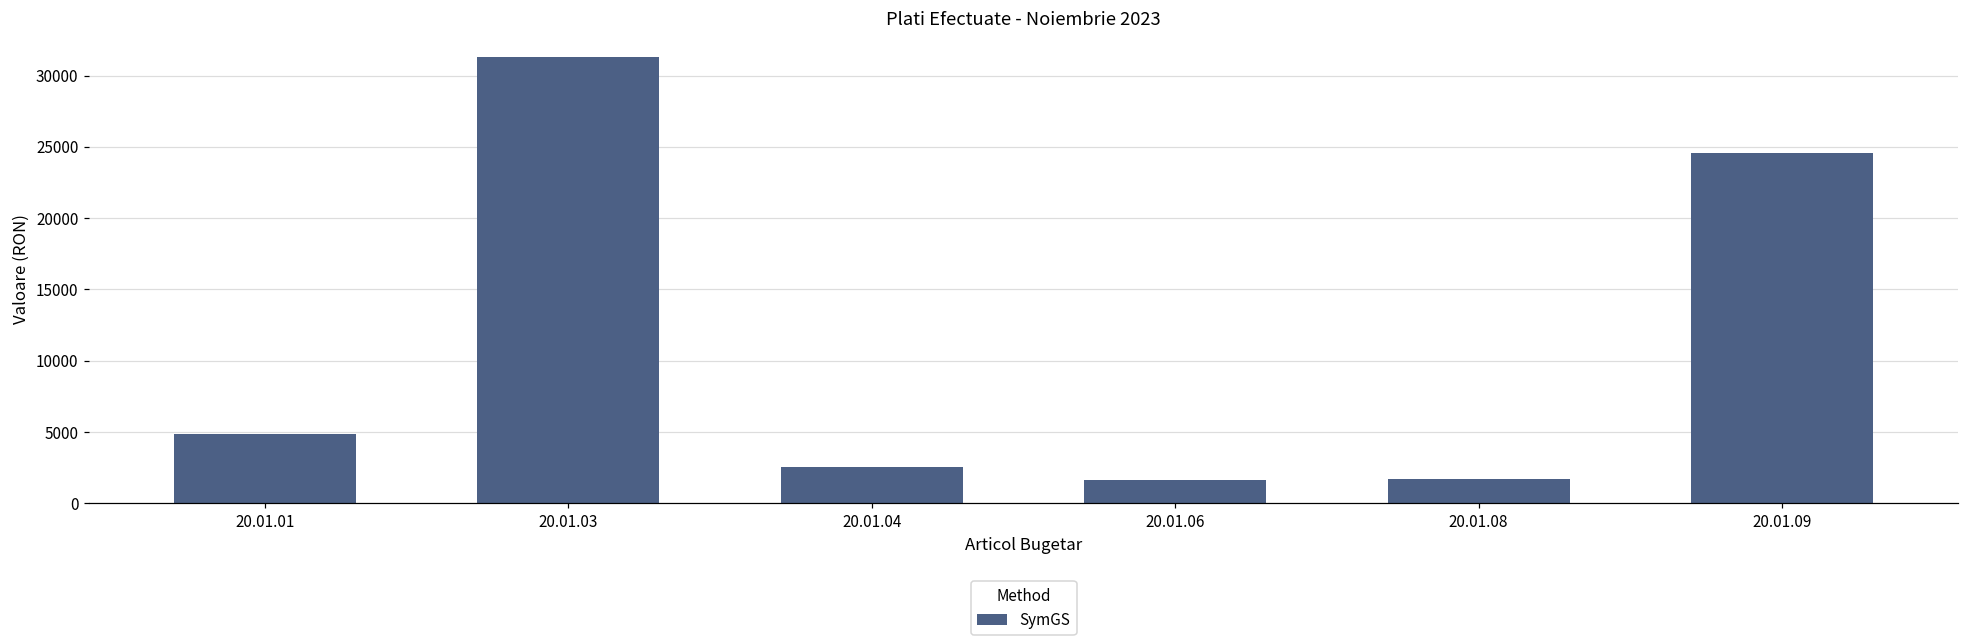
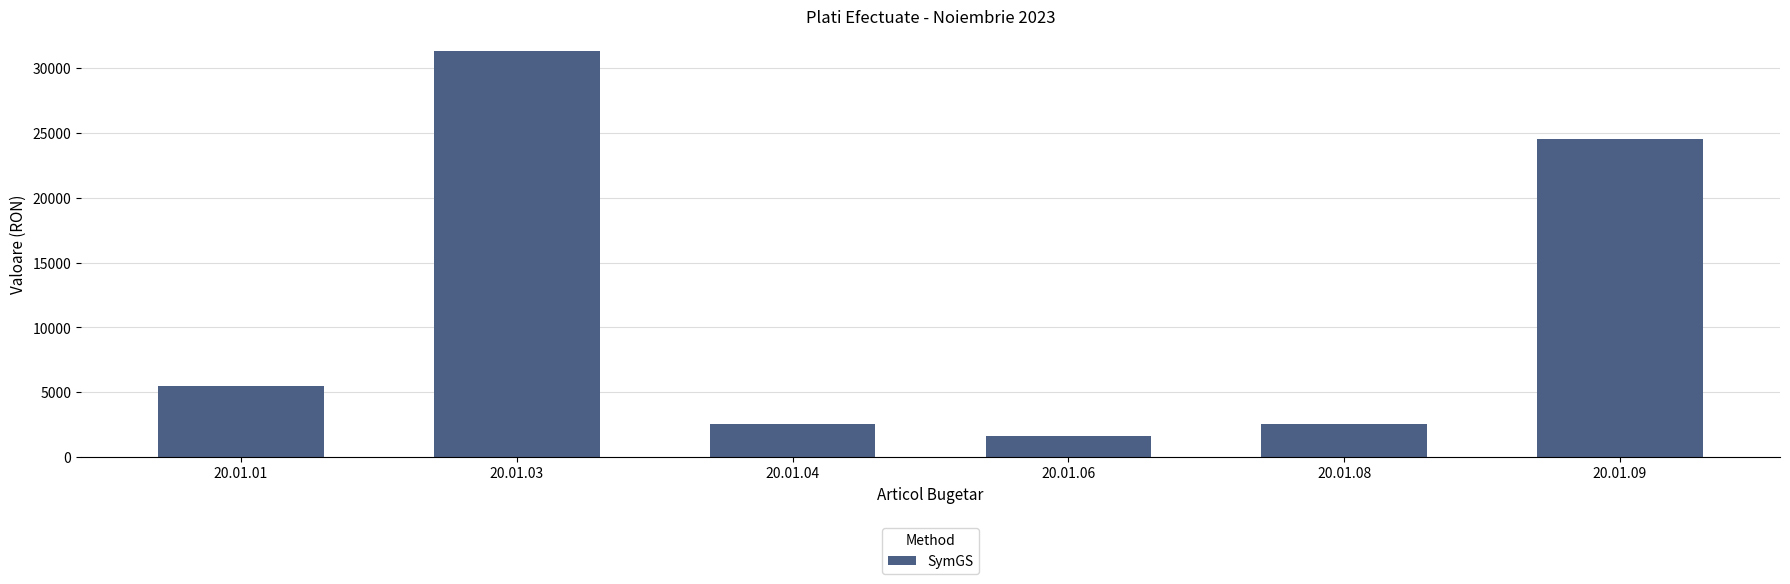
  {
-   "20.01.01": 4900,
+   "20.01.01": 5500,
    "20.01.03": 31300,
    "20.01.04": 2600,
    "20.01.06": 1600,
-   "20.01.08": 1700,
+   "20.01.08": 2600,
    "20.01.09": 24500
  }
